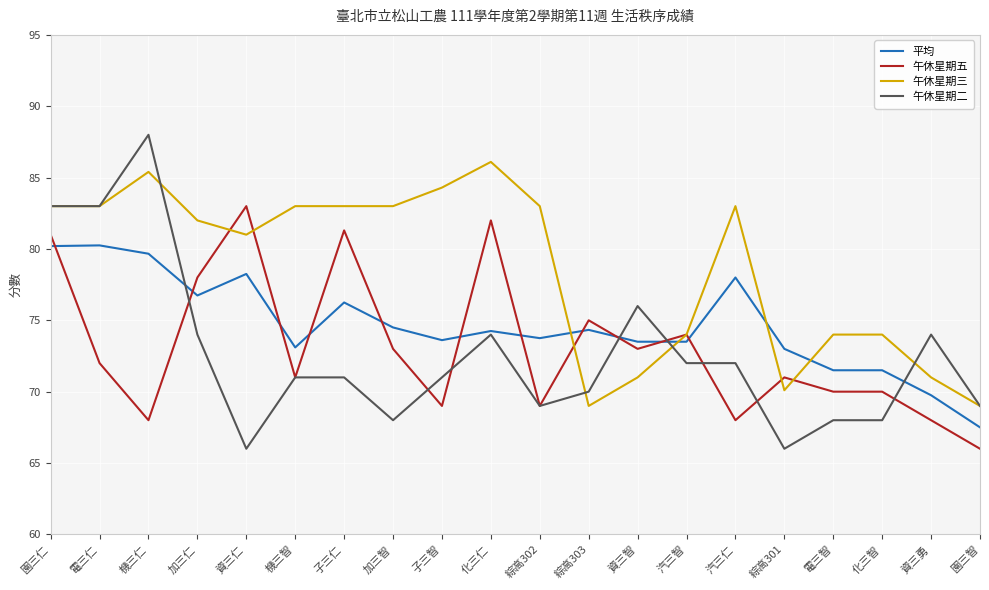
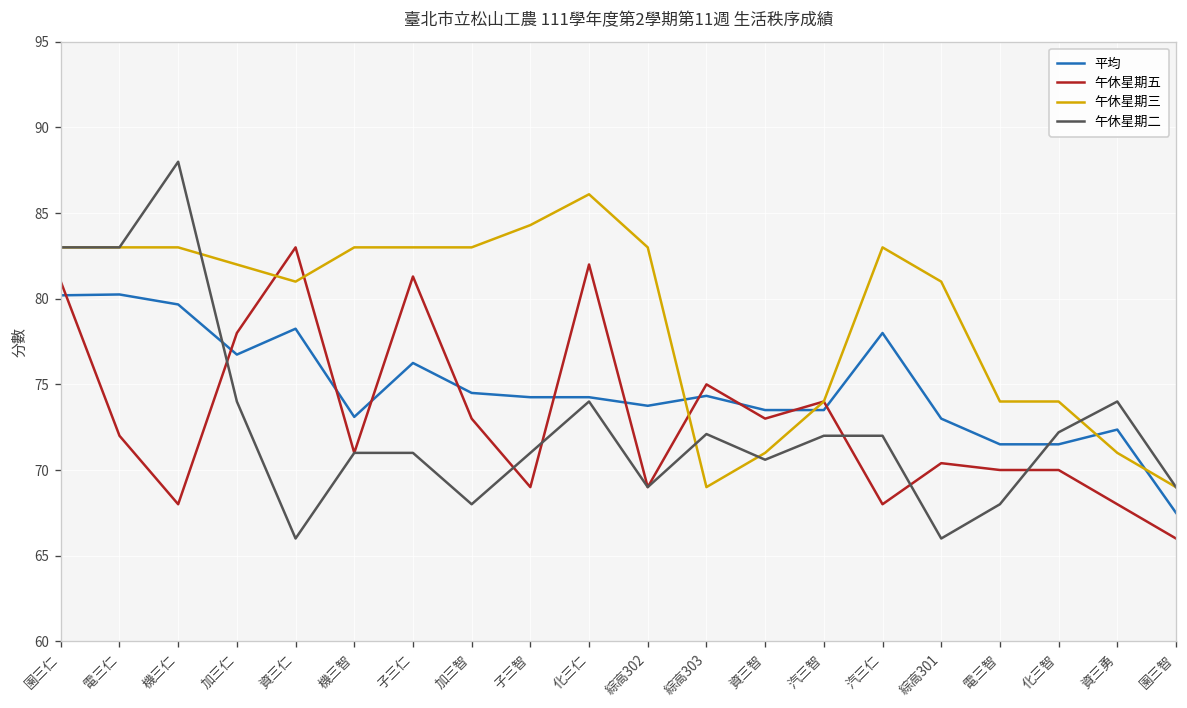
  {
    "平均": {
      "園三仁": 80.2,
      "電三仁": 80.3,
      "機三仁": 79.7,
      "加三仁": 76.7,
      "資三仁": 78.3,
      "機三智": 73.1,
      "子三仁": 76.3,
      "加三智": 74.5,
-     "子三智": 73.6,
+     "子三智": 74.3,
      "化三仁": 74.3,
      "綜高302": 73.8,
      "綜高303": 74.3,
      "資三智": 73.5,
      "汽三智": 73.5,
      "汽三仁": 78.0,
      "綜高301": 73.0,
      "電三智": 71.5,
      "化三智": 71.5,
-     "資三勇": 69.8,
+     "資三勇": 72.4,
      "園三智": 67.5
    },
    "午休星期五": {
      "園三仁": 81.0,
      "電三仁": 72.0,
      "機三仁": 68.0,
      "加三仁": 78.0,
      "資三仁": 83.0,
      "子三仁": 81.3,
      "加三智": 73.0,
      "子三智": 69.0,
      "化三仁": 82.0,
      "綜高303": 75.0,
      "資三智": 73.0,
      "汽三仁": 68.0,
-     "綜高301": 71.0,
+     "綜高301": 70.4,
      "電三智": 70.0,
      "化三智": 70.0,
      "資三勇": 68.0,
      "園三智": 66.0
    },
    "午休星期三": {
-     "機三仁": 85.4,
+     "機三仁": 83.0,
      "加三仁": 82.0,
      "資三仁": 81.0,
      "機三智": 83.0,
      "子三仁": 83.0,
      "加三智": 83.0,
      "子三智": 84.3,
      "化三仁": 86.1,
      "綜高302": 83.0,
      "綜高303": 69.0,
      "資三智": 71.0,
      "汽三仁": 83.0,
-     "綜高301": 70.1,
+     "綜高301": 81.0,
      "電三智": 74.0,
      "化三智": 74.0,
      "資三勇": 71.0
    },
    "午休星期二": {
      "機三仁": 88.0,
      "加三仁": 74.0,
      "資三仁": 66.0,
      "子三仁": 71.0,
      "加三智": 68.0,
      "子三智": 71.0,
      "化三仁": 74.0,
-     "綜高303": 70.0,
-     "資三智": 76.0,
+     "綜高303": 72.1,
+     "資三智": 70.6,
      "汽三智": 72.0,
      "汽三仁": 72.0,
      "綜高301": 66.0,
      "電三智": 68.0,
-     "化三智": 68.0,
+     "化三智": 72.2,
      "資三勇": 74.0
    }
  }
